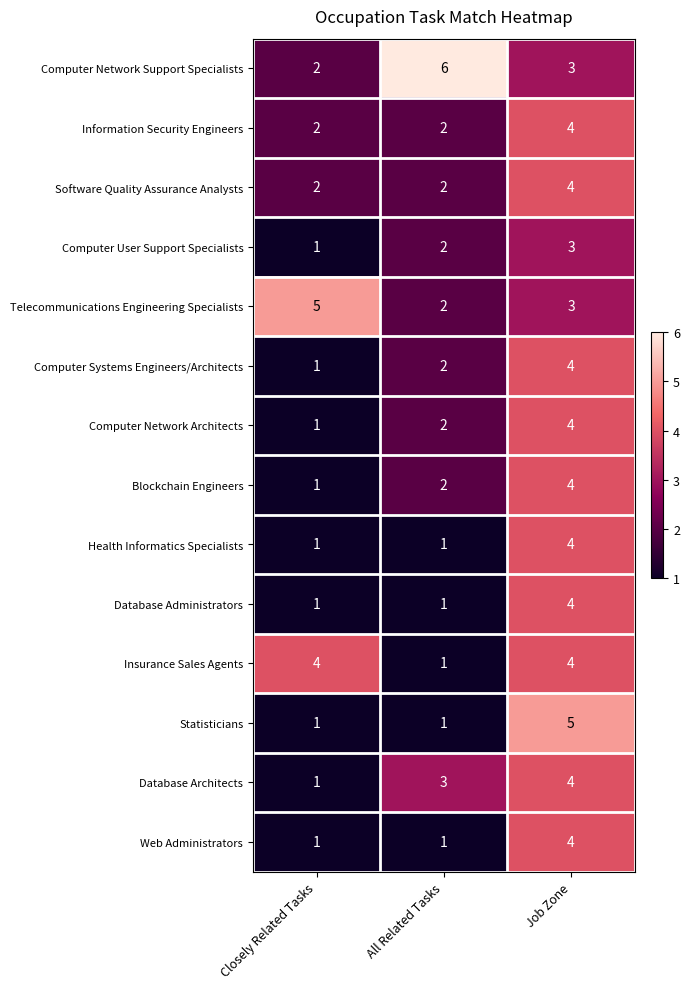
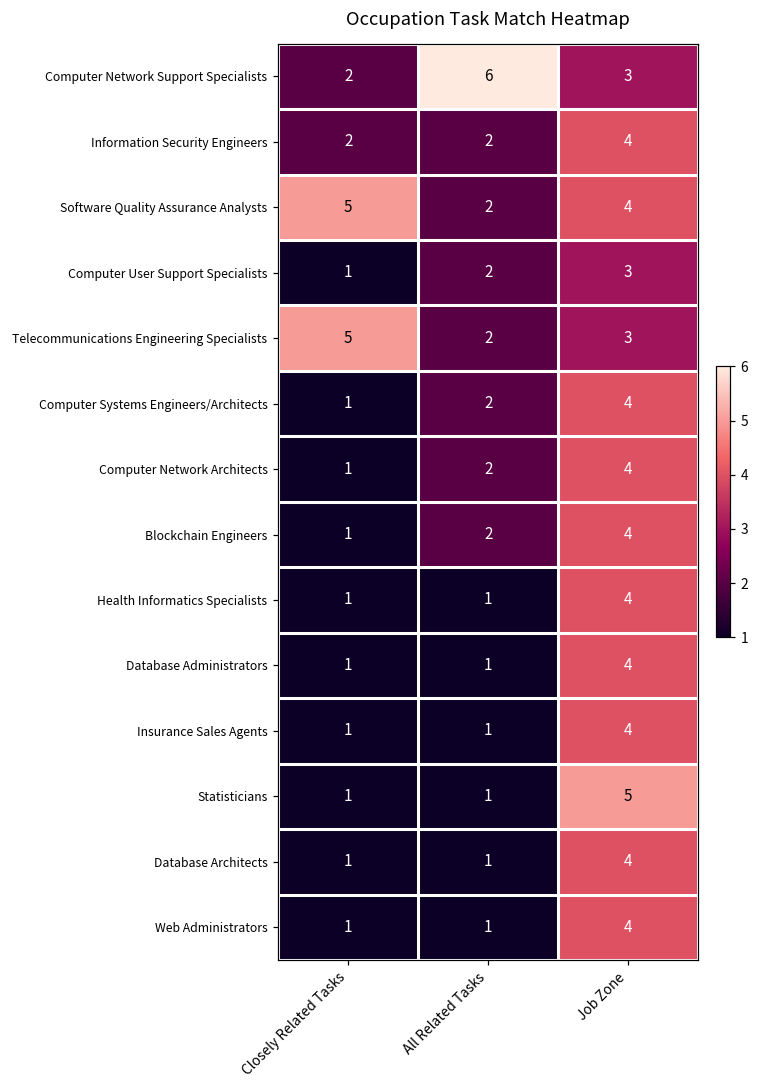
  {
    "Computer Network Support Specialists": {
      "Closely Related Tasks": 2,
      "All Related Tasks": 6,
      "Job Zone": 3
    },
    "Information Security Engineers": {
      "Closely Related Tasks": 2,
      "All Related Tasks": 2,
      "Job Zone": 4
    },
    "Software Quality Assurance Analysts": {
-     "Closely Related Tasks": 2,
+     "Closely Related Tasks": 5,
      "All Related Tasks": 2,
      "Job Zone": 4
    },
    "Computer User Support Specialists": {
      "Closely Related Tasks": 1,
      "All Related Tasks": 2,
      "Job Zone": 3
    },
    "Telecommunications Engineering Specialists": {
      "Closely Related Tasks": 5,
      "All Related Tasks": 2,
      "Job Zone": 3
    },
    "Computer Systems Engineers/Architects": {
      "Closely Related Tasks": 1,
      "All Related Tasks": 2,
      "Job Zone": 4
    },
    "Computer Network Architects": {
      "Closely Related Tasks": 1,
      "All Related Tasks": 2,
      "Job Zone": 4
    },
    "Blockchain Engineers": {
      "Closely Related Tasks": 1,
      "All Related Tasks": 2,
      "Job Zone": 4
    },
    "Health Informatics Specialists": {
      "Closely Related Tasks": 1,
      "All Related Tasks": 1,
      "Job Zone": 4
    },
    "Database Administrators": {
      "Closely Related Tasks": 1,
      "All Related Tasks": 1,
      "Job Zone": 4
    },
    "Insurance Sales Agents": {
-     "Closely Related Tasks": 4,
+     "Closely Related Tasks": 1,
      "All Related Tasks": 1,
      "Job Zone": 4
    },
    "Statisticians": {
      "Closely Related Tasks": 1,
      "All Related Tasks": 1,
      "Job Zone": 5
    },
    "Database Architects": {
      "Closely Related Tasks": 1,
-     "All Related Tasks": 3,
+     "All Related Tasks": 1,
      "Job Zone": 4
    },
    "Web Administrators": {
      "Closely Related Tasks": 1,
      "All Related Tasks": 1,
      "Job Zone": 4
    }
  }
